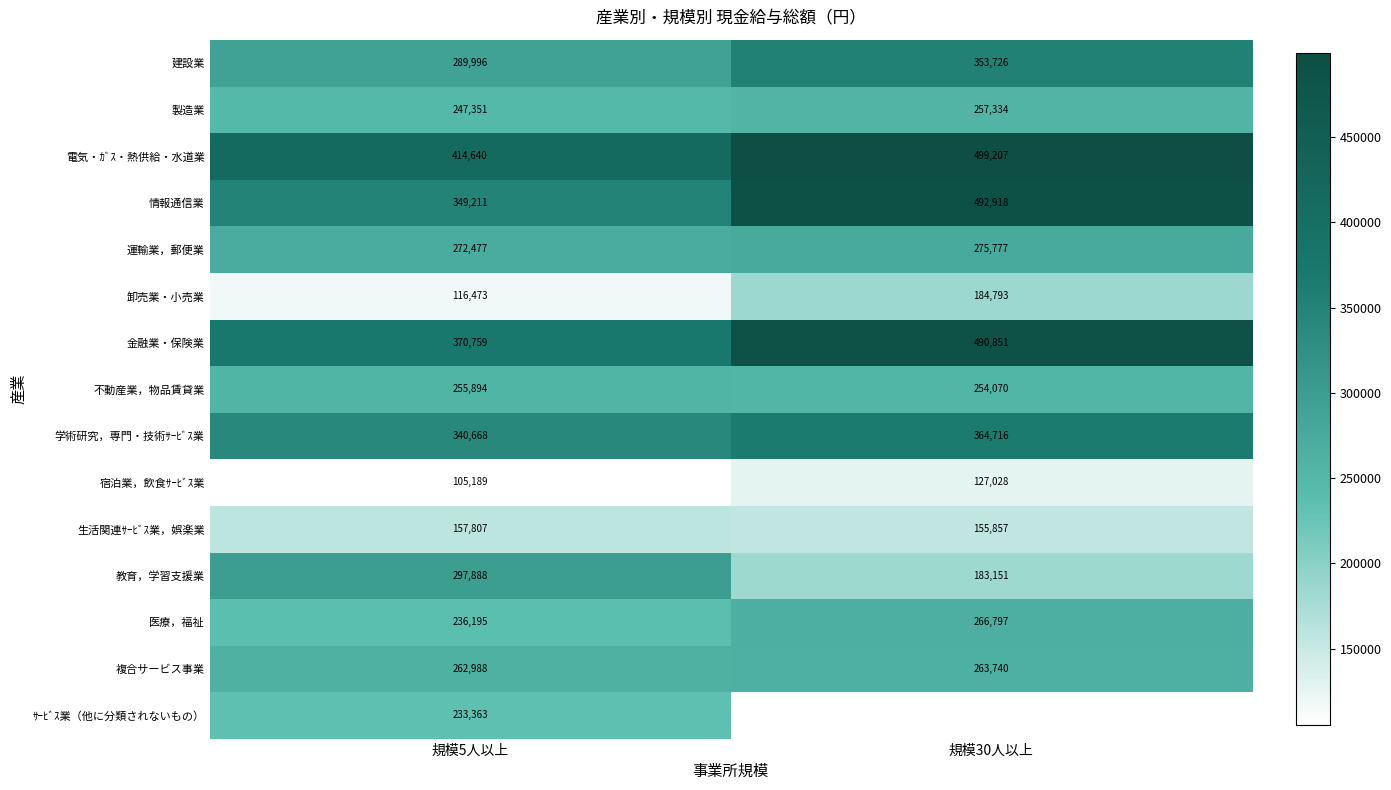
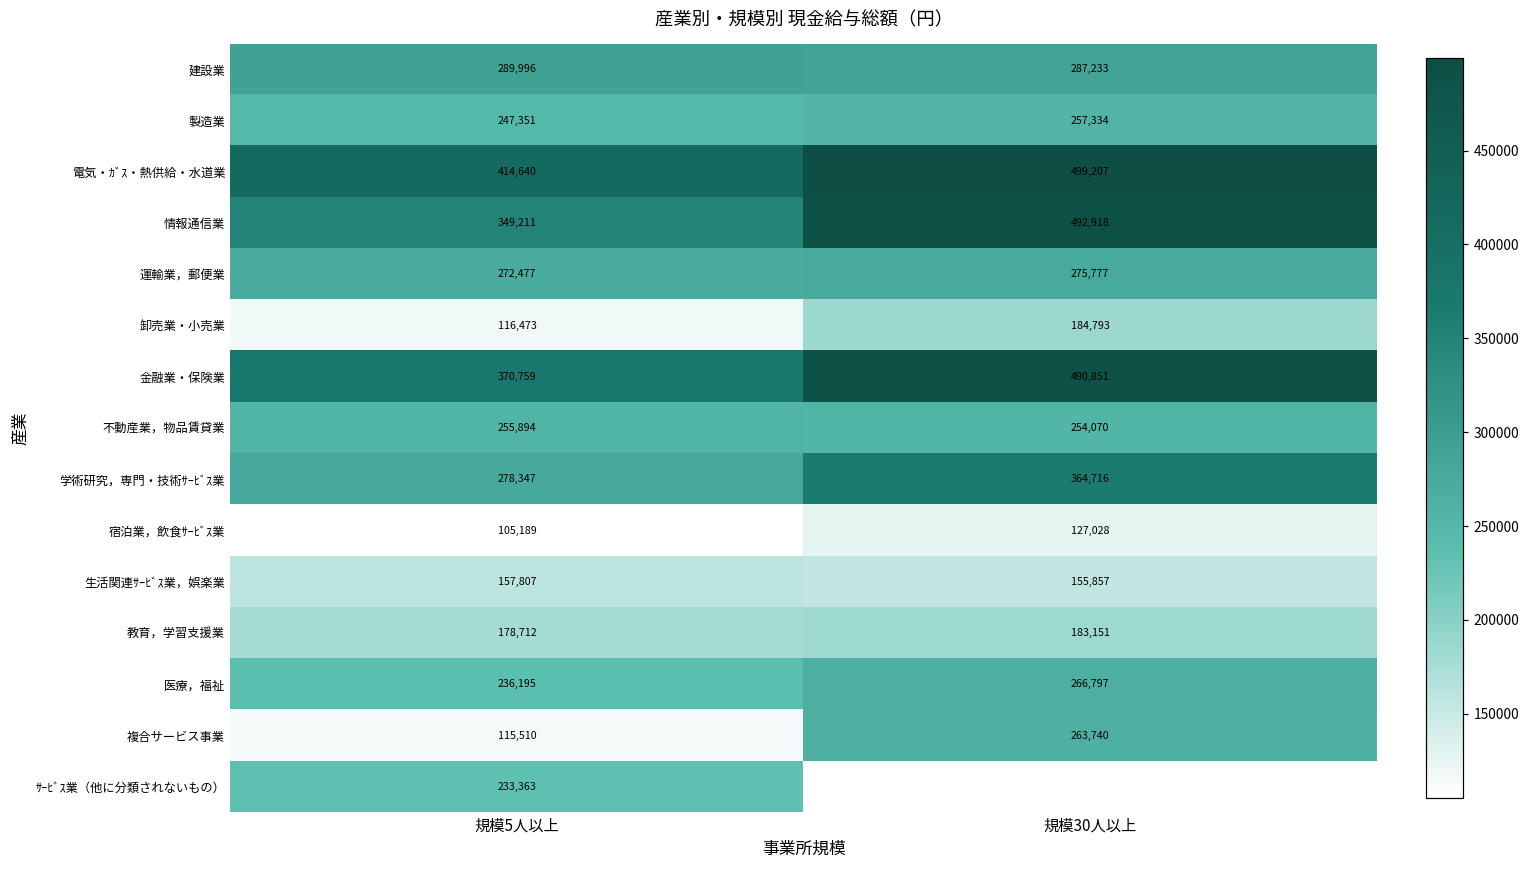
  {
    "建設業": {
      "規模5人以上": "289,996",
-     "規模30人以上": "353,726"
+     "規模30人以上": "287,233"
    },
    "製造業": {
      "規模5人以上": "247,351",
      "規模30人以上": "257,334"
    },
    "電気・ｶﾞｽ・熱供給・水道業": {
      "規模5人以上": "414,640",
      "規模30人以上": "499,207"
    },
    "情報通信業": {
      "規模5人以上": "349,211",
      "規模30人以上": "492,918"
    },
    "運輸業，郵便業": {
      "規模5人以上": "272,477",
      "規模30人以上": "275,777"
    },
    "卸売業・小売業": {
      "規模5人以上": "116,473",
      "規模30人以上": "184,793"
    },
    "金融業・保険業": {
      "規模5人以上": "370,759",
      "規模30人以上": "490,851"
    },
    "不動産業，物品賃貸業": {
      "規模5人以上": "255,894",
      "規模30人以上": "254,070"
    },
    "学術研究，専門・技術ｻｰﾋﾞｽ業": {
-     "規模5人以上": "340,668",
+     "規模5人以上": "278,347",
      "規模30人以上": "364,716"
    },
    "宿泊業，飲食ｻｰﾋﾞｽ業": {
      "規模5人以上": "105,189",
      "規模30人以上": "127,028"
    },
    "生活関連ｻｰﾋﾞｽ業，娯楽業": {
      "規模5人以上": "157,807",
      "規模30人以上": "155,857"
    },
    "教育，学習支援業": {
-     "規模5人以上": "297,888",
+     "規模5人以上": "178,712",
      "規模30人以上": "183,151"
    },
    "医療，福祉": {
      "規模5人以上": "236,195",
      "規模30人以上": "266,797"
    },
    "複合サービス事業": {
-     "規模5人以上": "262,988",
+     "規模5人以上": "115,510",
      "規模30人以上": "263,740"
    },
    "ｻｰﾋﾞｽ業（他に分類されないもの）": {
      "規模5人以上": "233,363"
    }
  }
